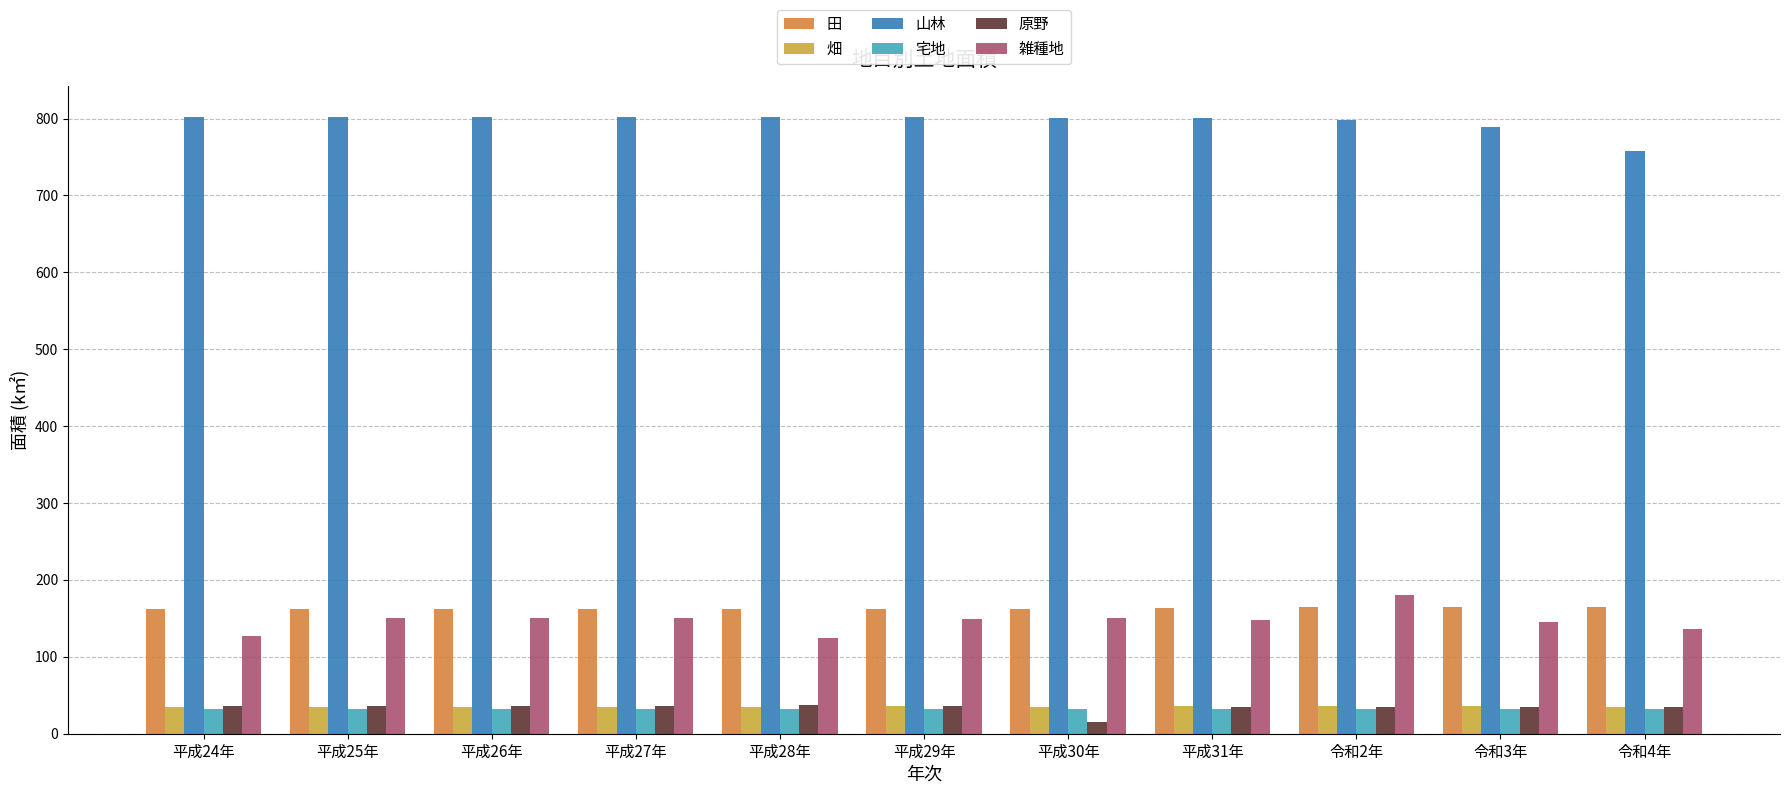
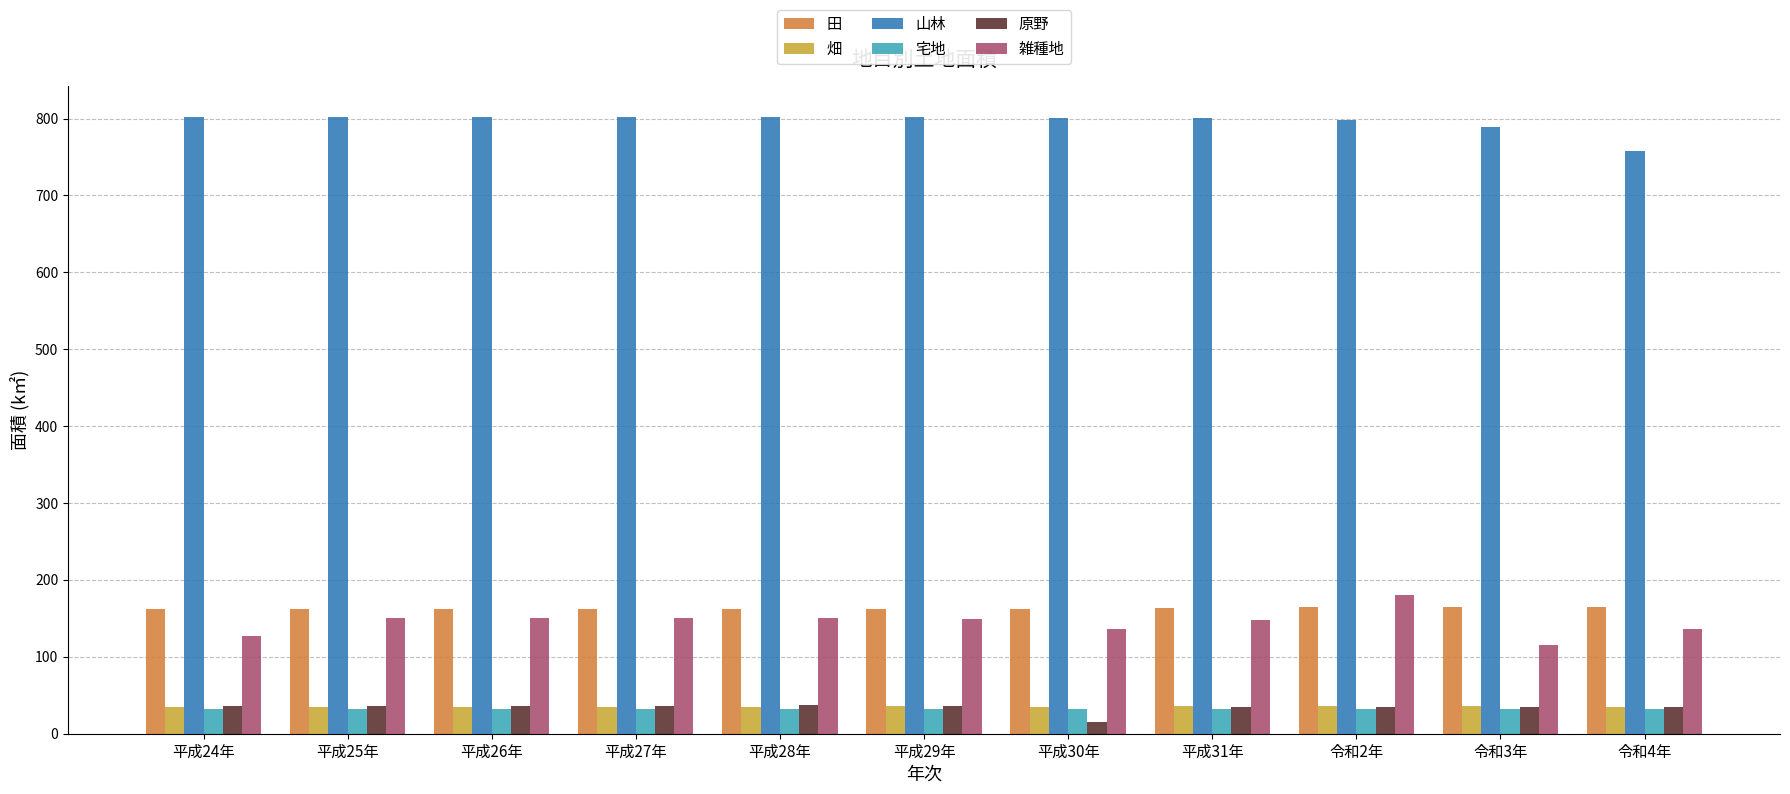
  {
    "原野": {
      "平成24年": 40,
      "平成25年": 40,
      "平成26年": 40,
      "平成27年": 40,
      "平成28年": 40,
      "平成29年": 40,
      "平成30年": 20,
      "平成31年": 30,
      "令和2年": 30,
      "令和3年": 30,
      "令和4年": 30
    },
    "雑種地": {
      "平成24年": 130,
      "平成25年": 150,
      "平成26年": 150,
      "平成27年": 150,
-     "平成28年": 120,
+     "平成28年": 150,
      "平成29年": 150,
-     "平成30年": 150,
+     "平成30年": 140,
      "平成31年": 150,
      "令和2年": 180,
-     "令和3年": 150,
+     "令和3年": 120,
      "令和4年": 140
    }
  }
